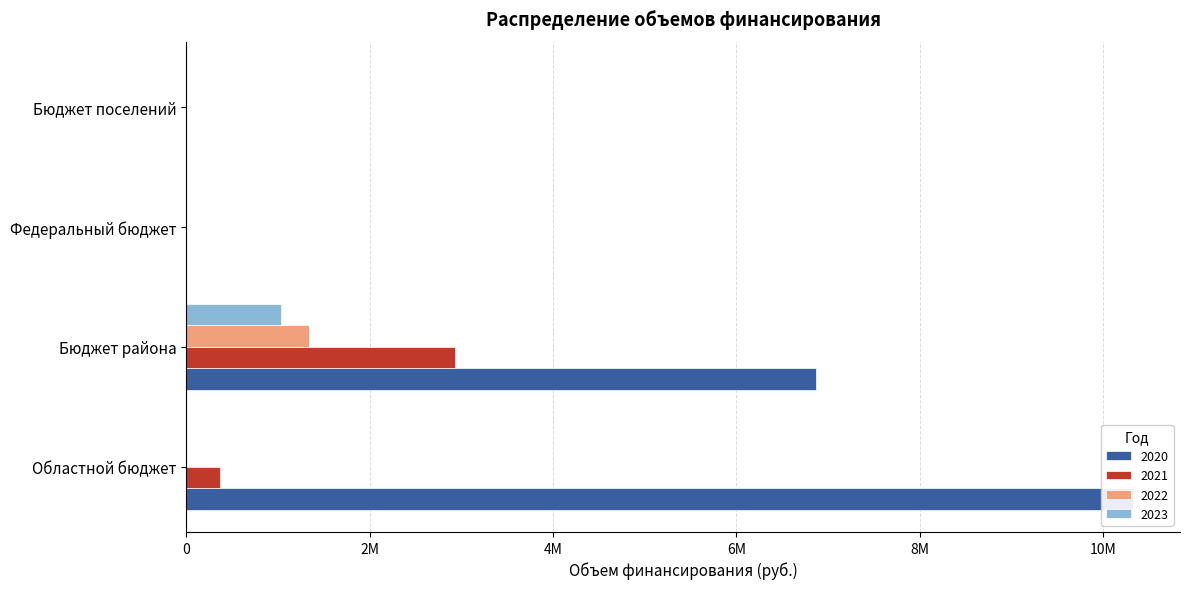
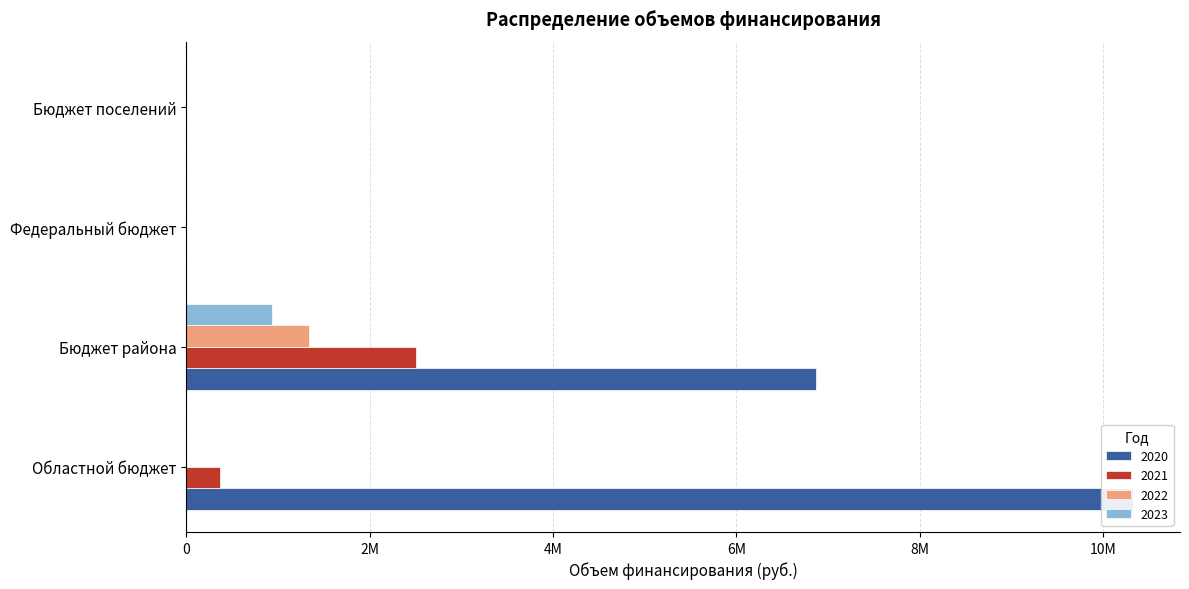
  {
    "2020": {
      "Бюджет поселений": 0,
      "Федеральный бюджет": 0,
      "Бюджет района": 6900000
    },
    "2021": {
      "Бюджет поселений": 0,
      "Федеральный бюджет": 0,
-     "Бюджет района": 2900000,
+     "Бюджет района": 2500000,
      "Областной бюджет": 400000
    },
    "2022": {
      "Бюджет поселений": 0,
      "Федеральный бюджет": 0,
      "Бюджет района": 1300000,
      "Областной бюджет": 0
    },
    "2023": {
      "Бюджет поселений": 0,
      "Федеральный бюджет": 0,
-     "Бюджет района": 1000000,
+     "Бюджет района": 900000,
      "Областной бюджет": 0
    }
  }
